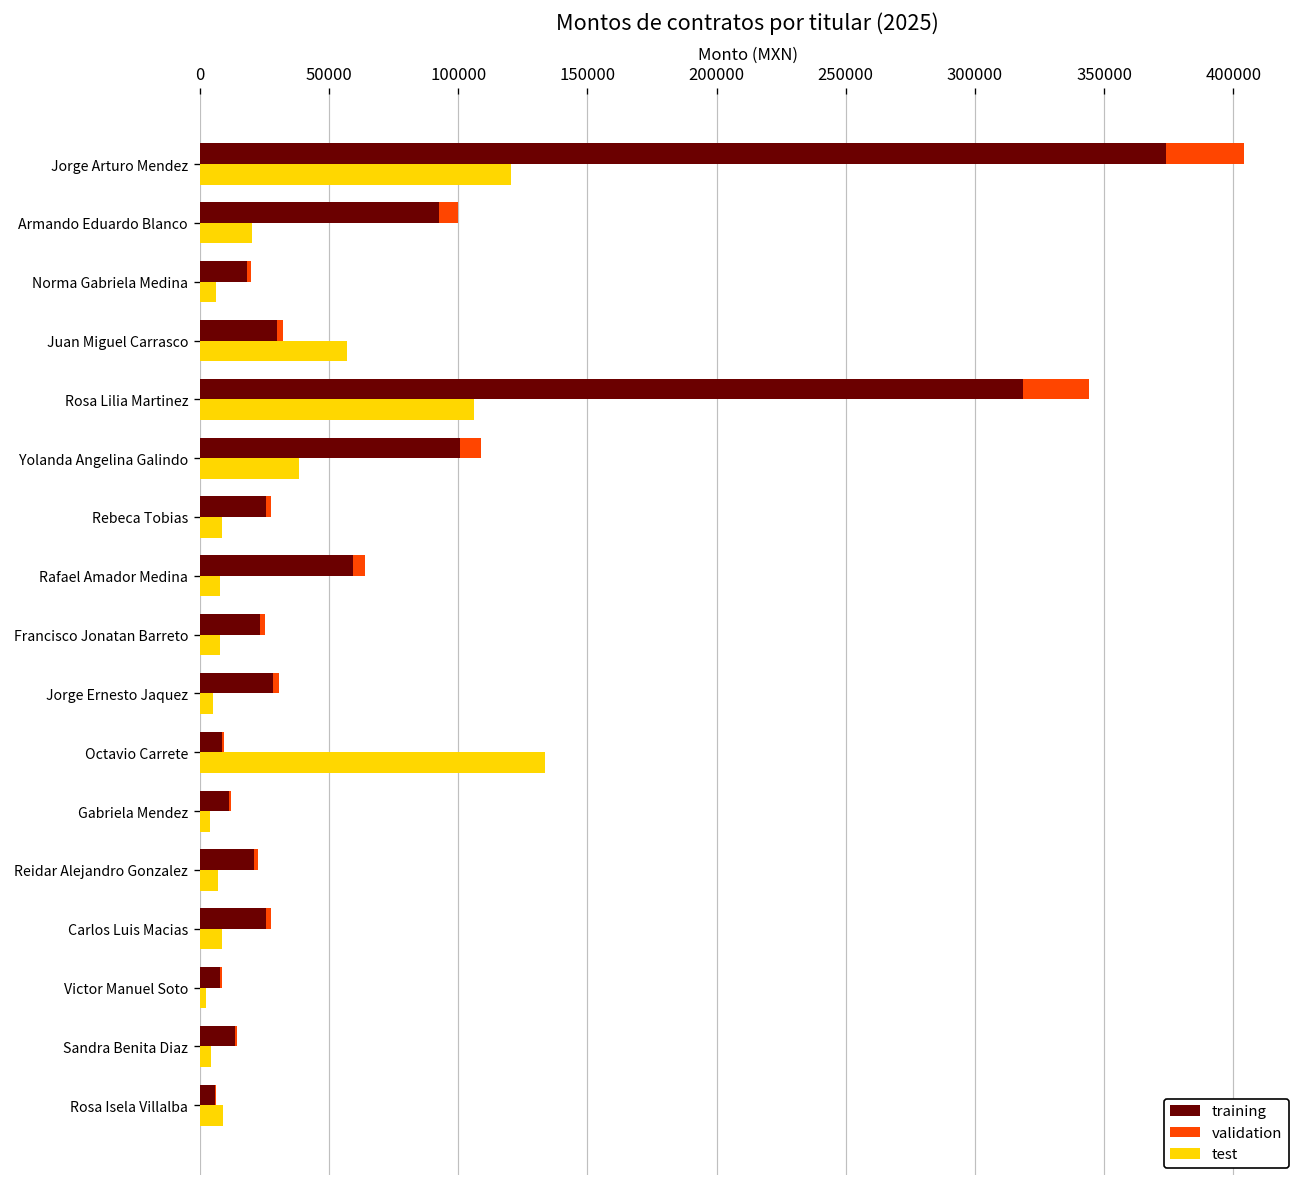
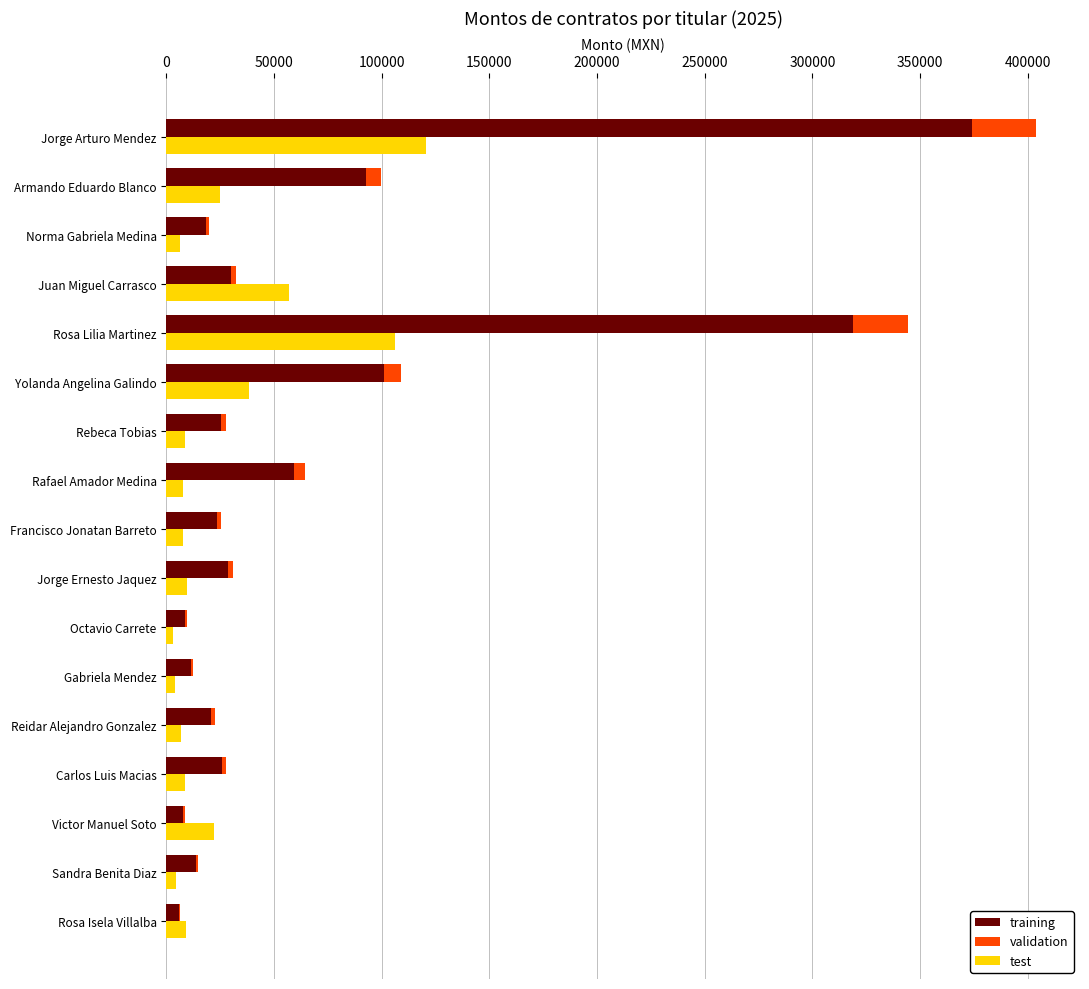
  {
    "training": {
      "Jorge Arturo Mendez": 374000,
      "Armando Eduardo Blanco": 92000,
      "Norma Gabriela Medina": 18000,
      "Juan Miguel Carrasco": 30000,
      "Rosa Lilia Martinez": 319000,
      "Yolanda Angelina Galindo": 101000,
      "Rebeca Tobias": 25000,
      "Rafael Amador Medina": 59000,
      "Francisco Jonatan Barreto": 23000,
      "Jorge Ernesto Jaquez": 28000,
      "Octavio Carrete": 9000,
      "Gabriela Mendez": 11000,
      "Reidar Alejandro Gonzalez": 21000,
      "Carlos Luis Macias": 26000,
      "Victor Manuel Soto": 8000,
      "Sandra Benita Diaz": 14000,
      "Rosa Isela Villalba": 6000
    },
    "validation": {
      "Jorge Arturo Mendez": 30000,
      "Armando Eduardo Blanco": 7000,
      "Norma Gabriela Medina": 1000,
      "Juan Miguel Carrasco": 2000,
      "Rosa Lilia Martinez": 25000,
      "Yolanda Angelina Galindo": 8000,
      "Rebeca Tobias": 2000,
      "Rafael Amador Medina": 5000,
      "Francisco Jonatan Barreto": 2000,
      "Jorge Ernesto Jaquez": 2000,
      "Reidar Alejandro Gonzalez": 2000,
      "Carlos Luis Macias": 2000
    },
    "test": {
      "Jorge Arturo Mendez": 121000,
-     "Armando Eduardo Blanco": 20000,
+     "Armando Eduardo Blanco": 25000,
      "Norma Gabriela Medina": 6000,
      "Juan Miguel Carrasco": 57000,
      "Rosa Lilia Martinez": 106000,
      "Yolanda Angelina Galindo": 38000,
      "Rebeca Tobias": 8000,
      "Rafael Amador Medina": 8000,
      "Francisco Jonatan Barreto": 8000,
-     "Jorge Ernesto Jaquez": 5000,
-     "Octavio Carrete": 134000,
+     "Jorge Ernesto Jaquez": 9000,
+     "Octavio Carrete": 3000,
      "Gabriela Mendez": 4000,
      "Reidar Alejandro Gonzalez": 7000,
      "Carlos Luis Macias": 9000,
-     "Victor Manuel Soto": 3000,
+     "Victor Manuel Soto": 22000,
      "Sandra Benita Diaz": 5000,
      "Rosa Isela Villalba": 9000
    }
  }
